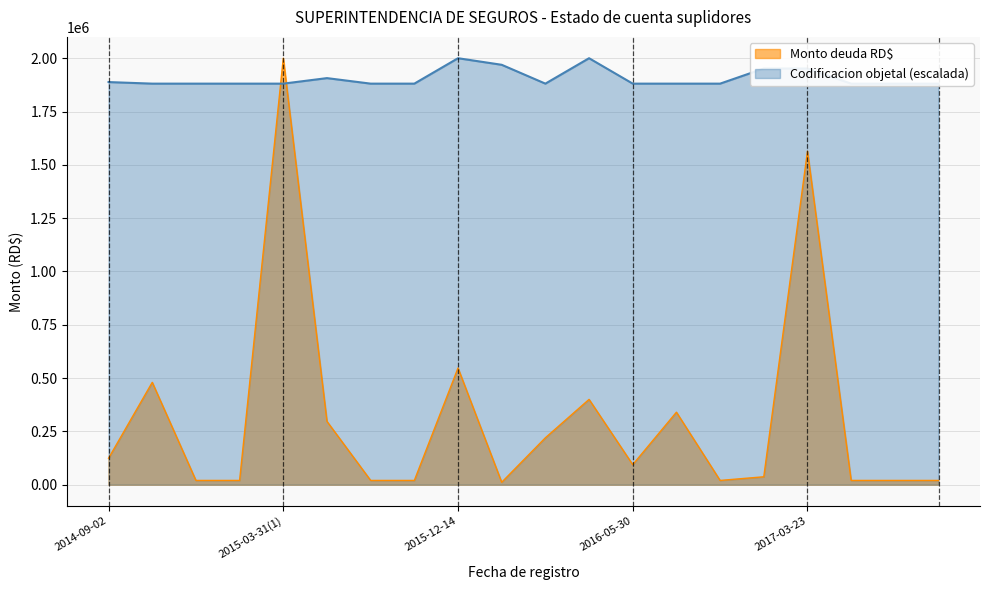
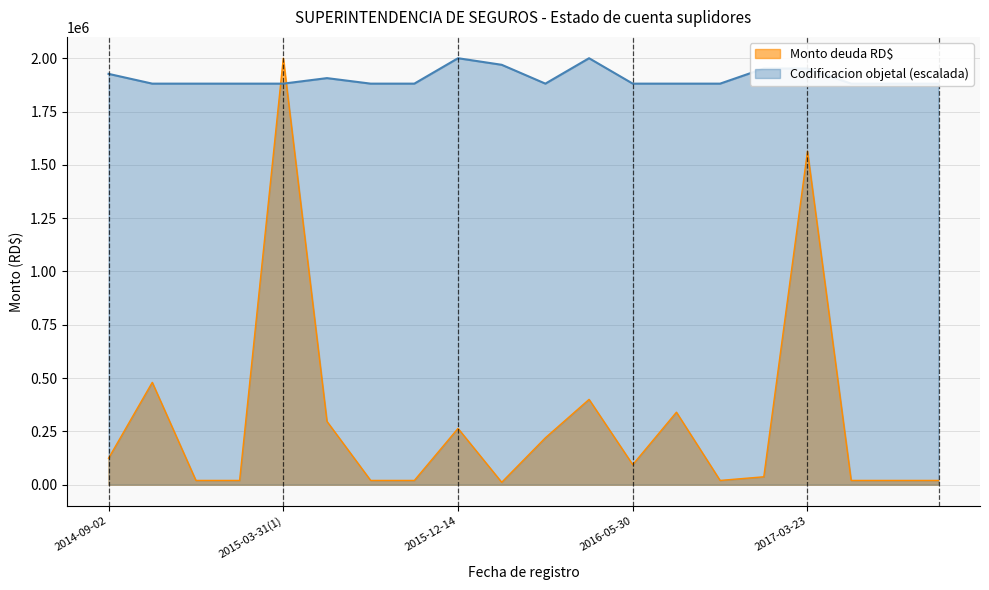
  {
    "Monto deuda RD$": {
      "2014-09-02": 120000,
      "2015-03-31(1)": 2000000,
-     "2015-12-14": 550000,
+     "2015-12-14": 260000,
      "2016-05-30": 90000,
      "2017-03-23": 1560000
    },
    "Codificacion objetal (escalada)": {
-     "2014-09-02": 1890000,
+     "2014-09-02": 1930000,
      "2015-03-31(1)": 1880000,
      "2015-12-14": 2000000,
      "2016-05-30": 1880000
    }
  }
